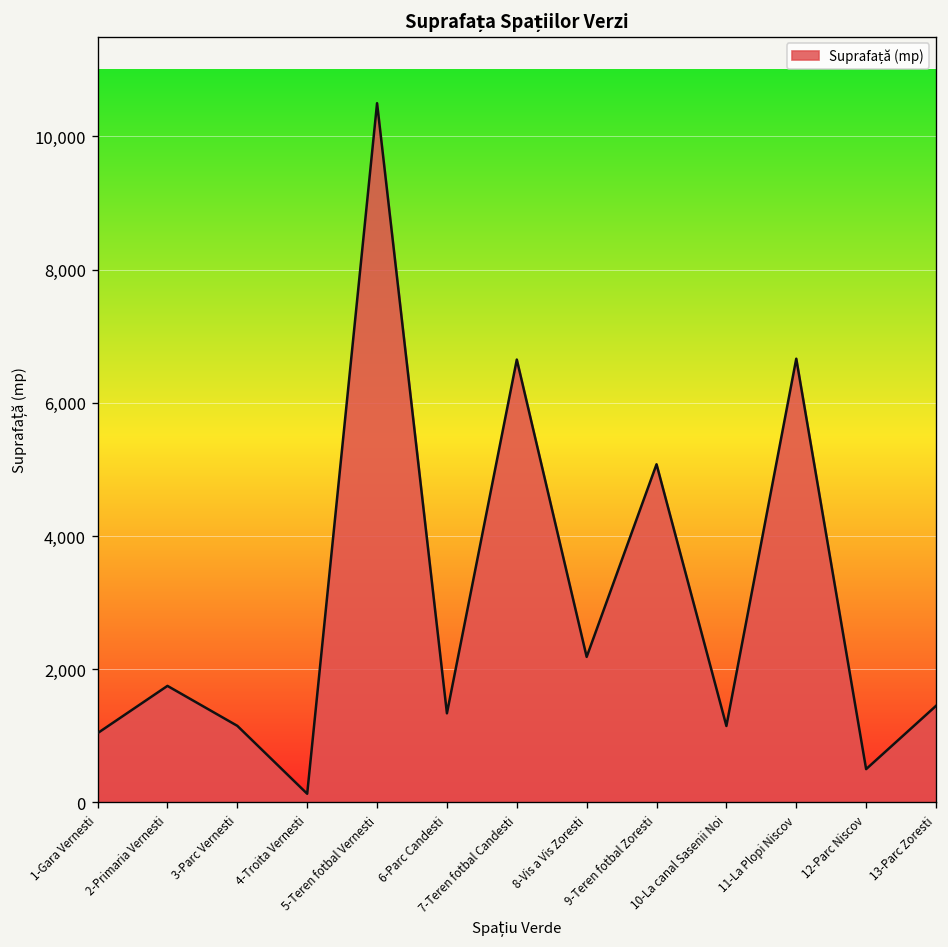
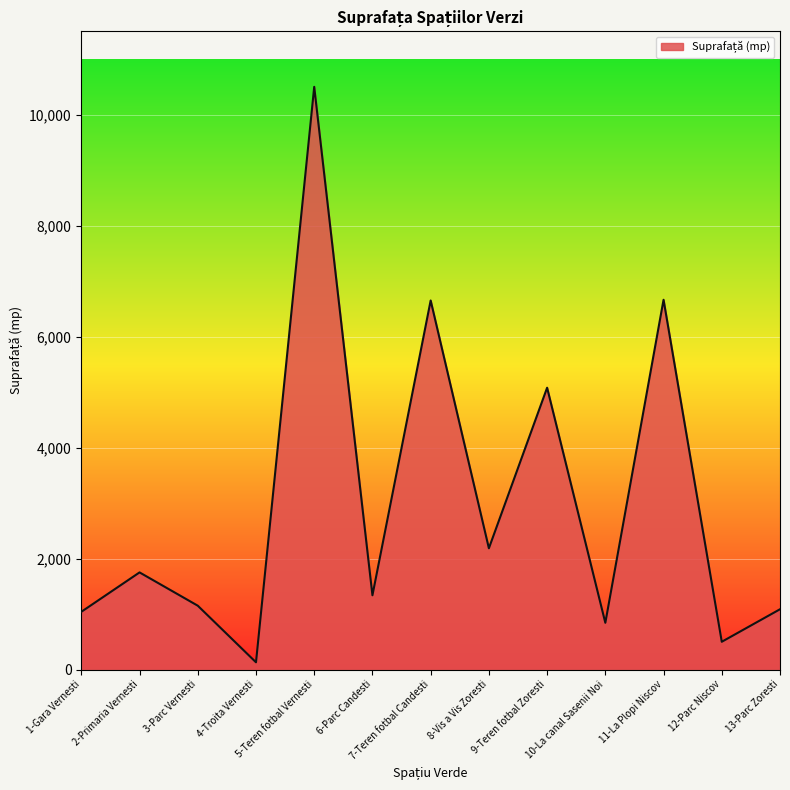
  {
    "1-Gara Vernesti": "1,000",
    "2-Primaria Vernesti": "1,800",
    "3-Parc Vernesti": "1,200",
    "4-Troita Vernesti": "100",
    "5-Teren fotbal Vernesti": "10,500",
    "6-Parc Candesti": "1,300",
    "7-Teren fotbal Candesti": "6,700",
    "8-Vis a Vis Zoresti": "2,200",
    "9-Teren fotbal Zoresti": "5,100",
-   "10-La canal Sasenii Noi": "1,100",
+   "10-La canal Sasenii Noi": "800",
    "11-La Plopi Niscov": "6,700",
    "12-Parc Niscov": "500",
-   "13-Parc Zoresti": "1,500"
+   "13-Parc Zoresti": "1,100"
  }
